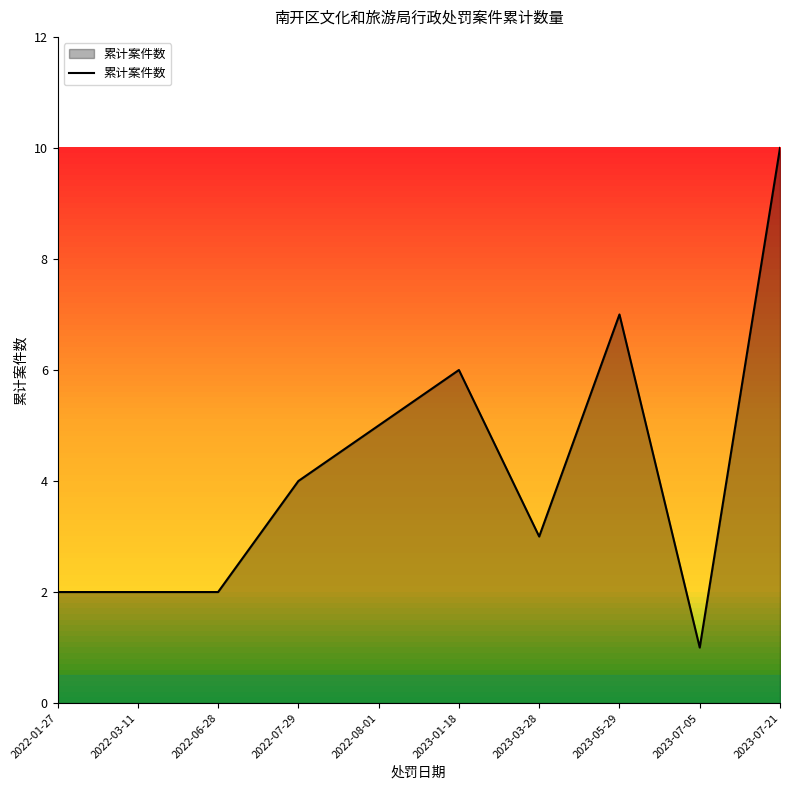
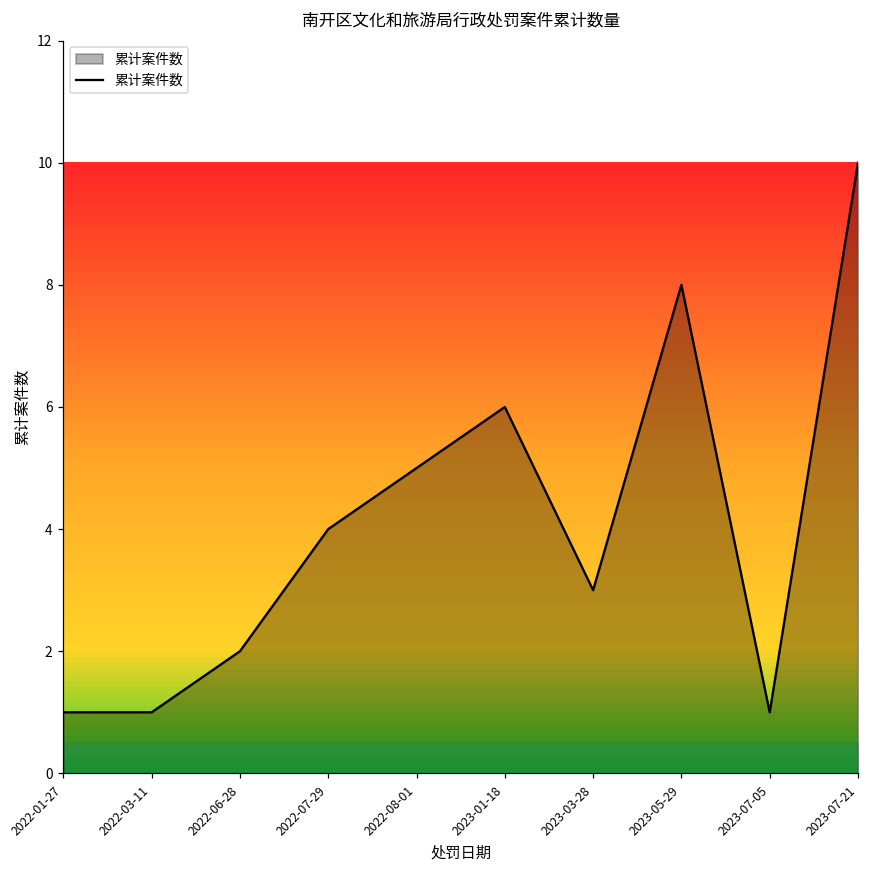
  {
    "累计案件数": {
-     "2022-01-27": 2,
-     "2022-03-11": 2,
+     "2022-01-27": 1,
+     "2022-03-11": 1,
      "2022-06-28": 2,
      "2022-07-29": 4,
      "2022-08-01": 5,
      "2023-01-18": 6,
      "2023-03-28": 3,
-     "2023-05-29": 7,
+     "2023-05-29": 8,
      "2023-07-05": 1,
      "2023-07-21": 10
    }
  }
